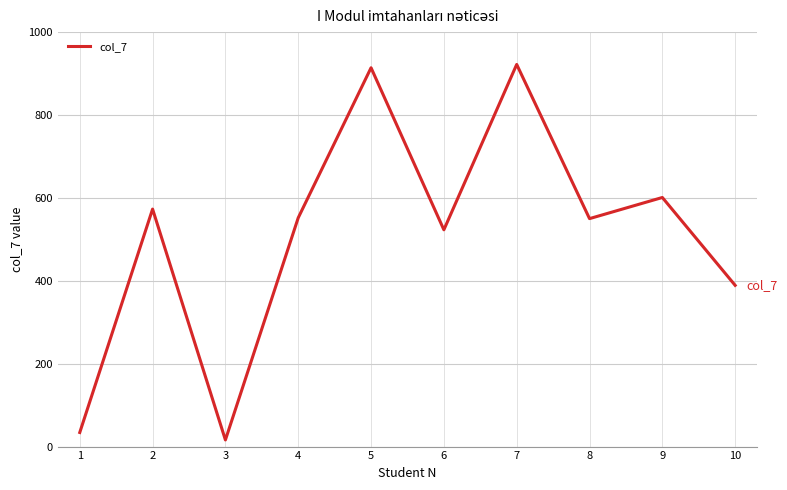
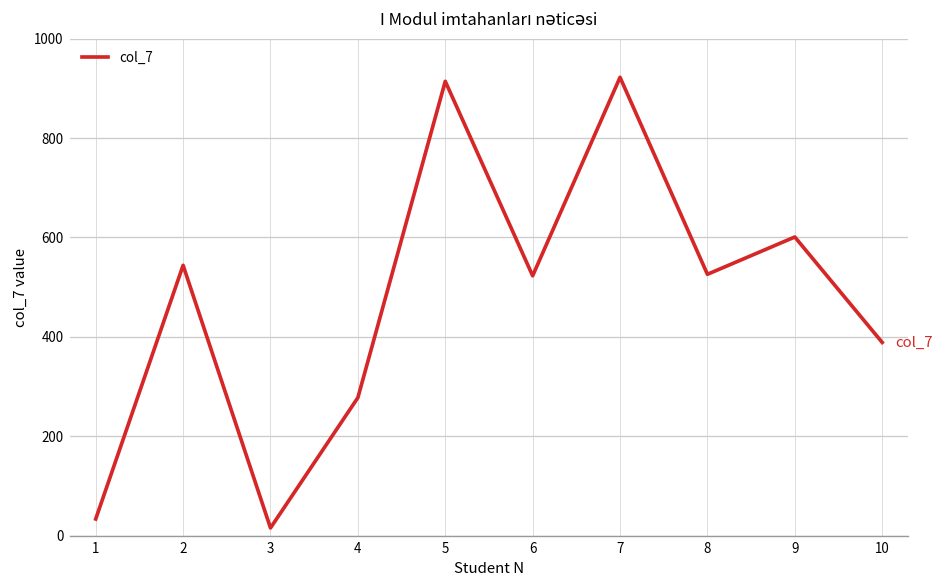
  {
    "1": 30,
-   "2": 570,
+   "2": 540,
    "3": 20,
-   "4": 550,
+   "4": 280,
    "5": 910,
    "6": 520,
    "7": 920,
-   "8": 550,
+   "8": 530,
    "9": 600
  }
